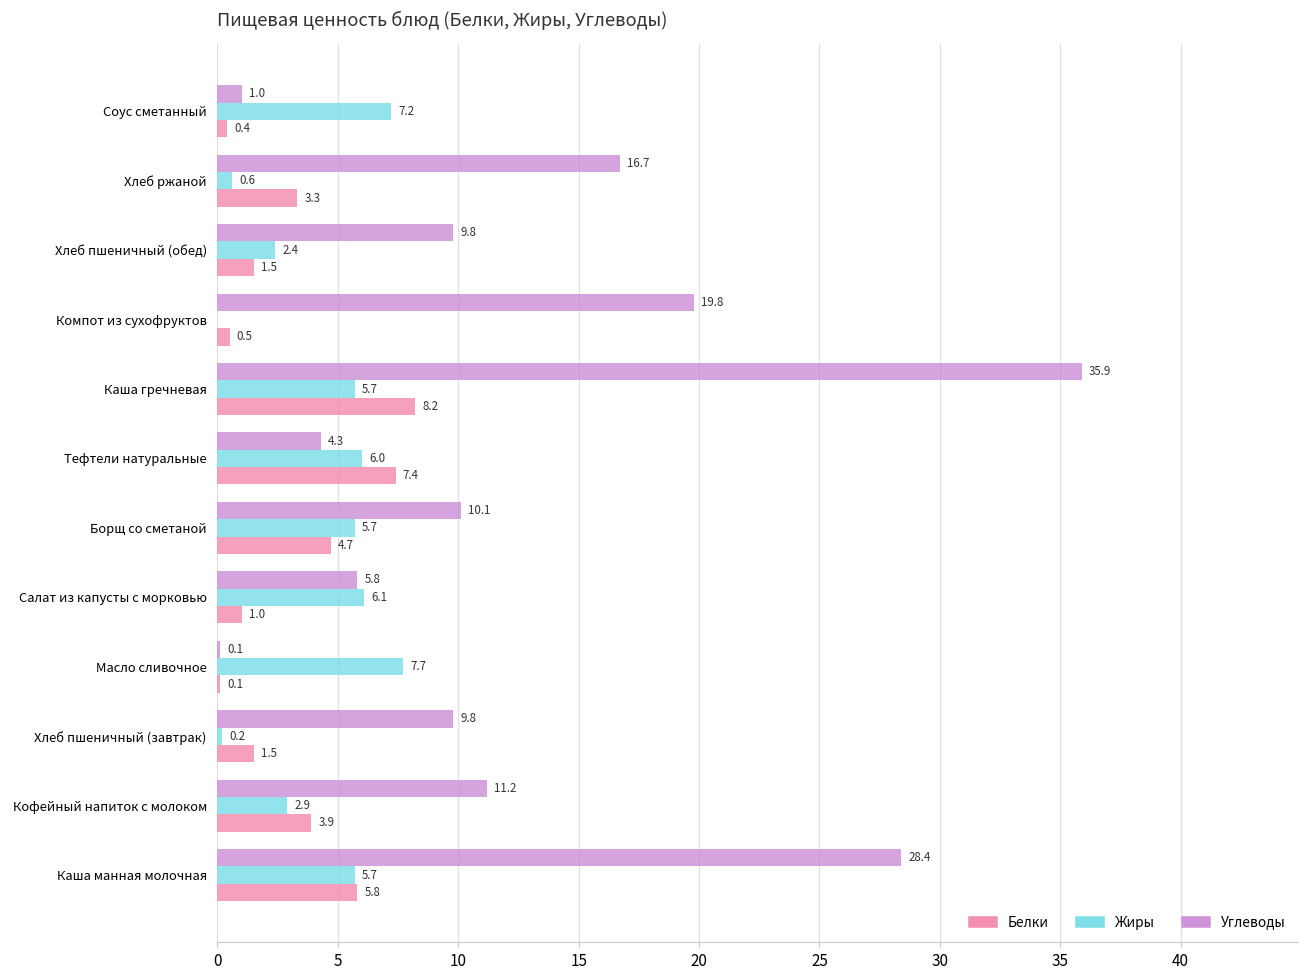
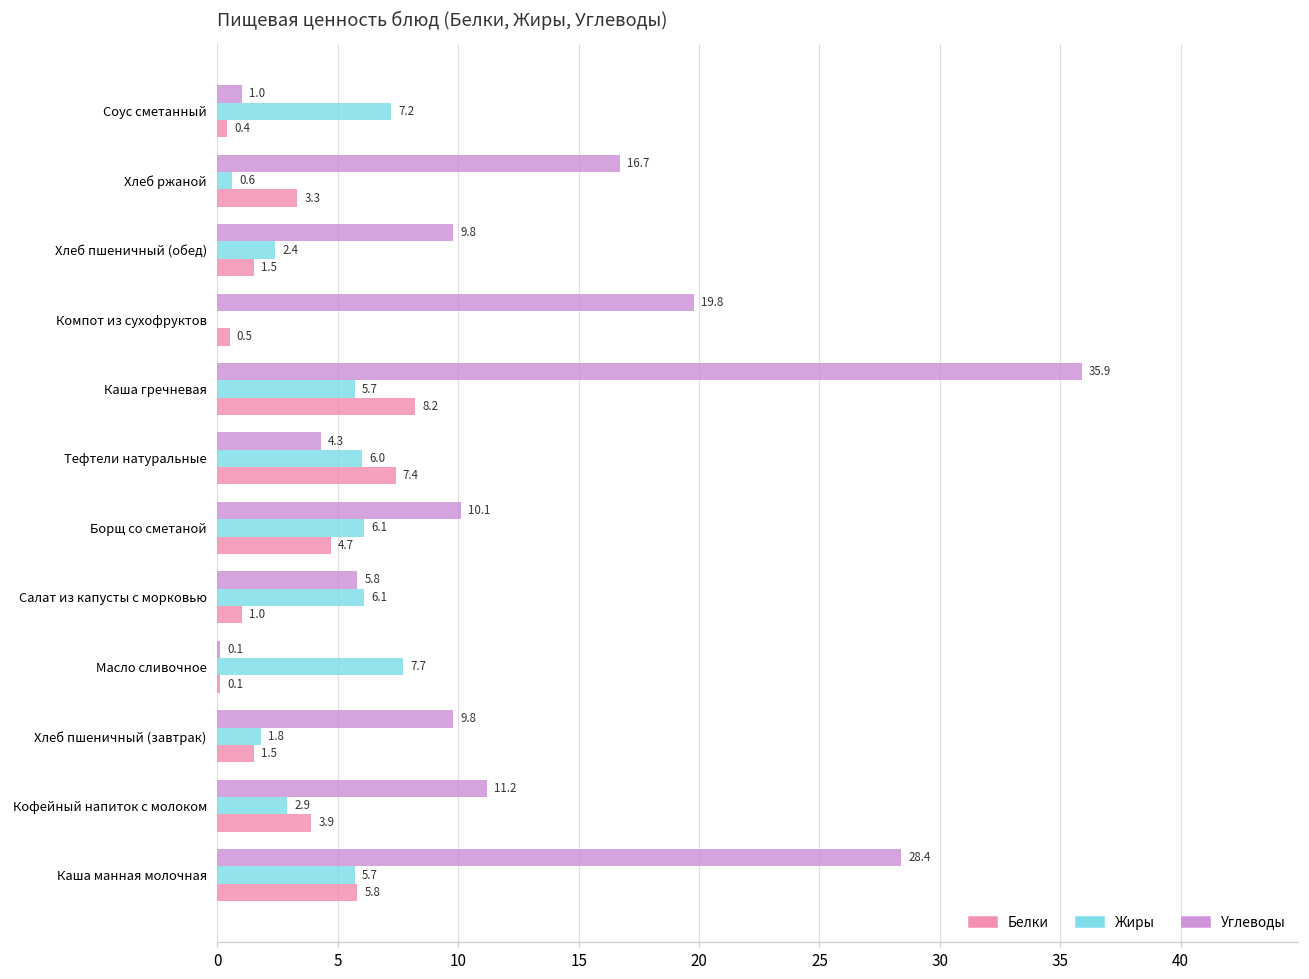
  {
    "Жиры": {
      "Соус сметанный": 7.2,
      "Хлеб ржаной": 0.6,
      "Хлеб пшеничный (обед)": 2.4,
      "Каша гречневая": 5.7,
      "Тефтели натуральные": 6.0,
-     "Борщ со сметаной": 5.7,
+     "Борщ со сметаной": 6.1,
      "Салат из капусты с морковью": 6.1,
      "Масло сливочное": 7.7,
-     "Хлеб пшеничный (завтрак)": 0.2,
+     "Хлеб пшеничный (завтрак)": 1.8,
      "Кофейный напиток с молоком": 2.9,
      "Каша манная молочная": 5.7
    }
  }
